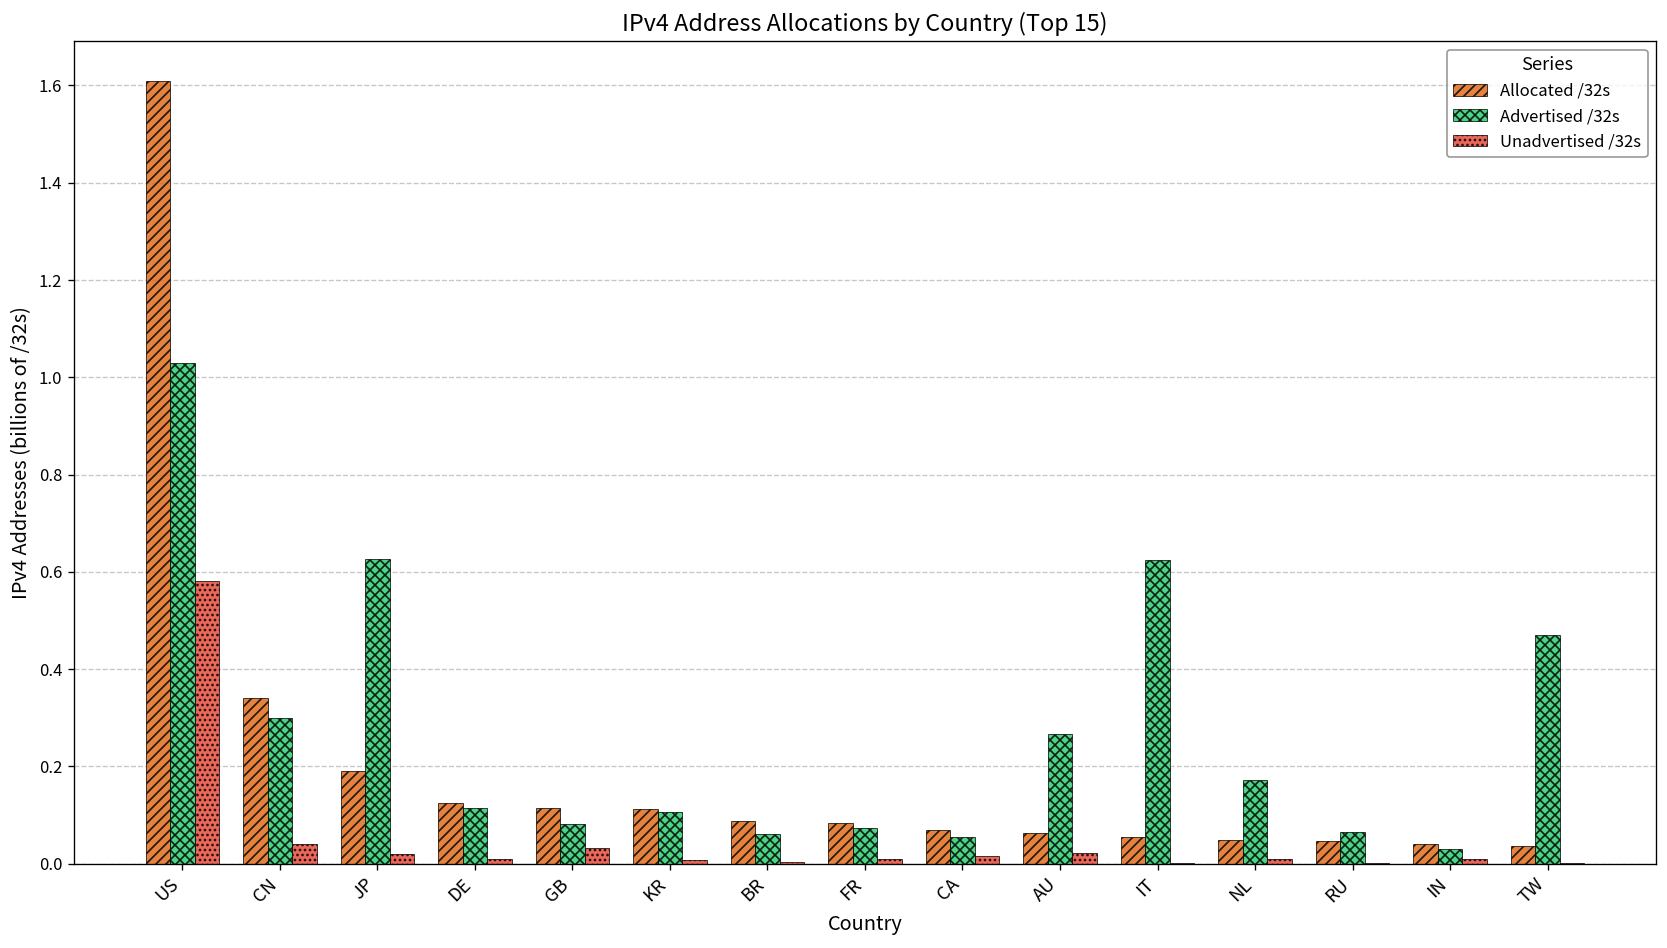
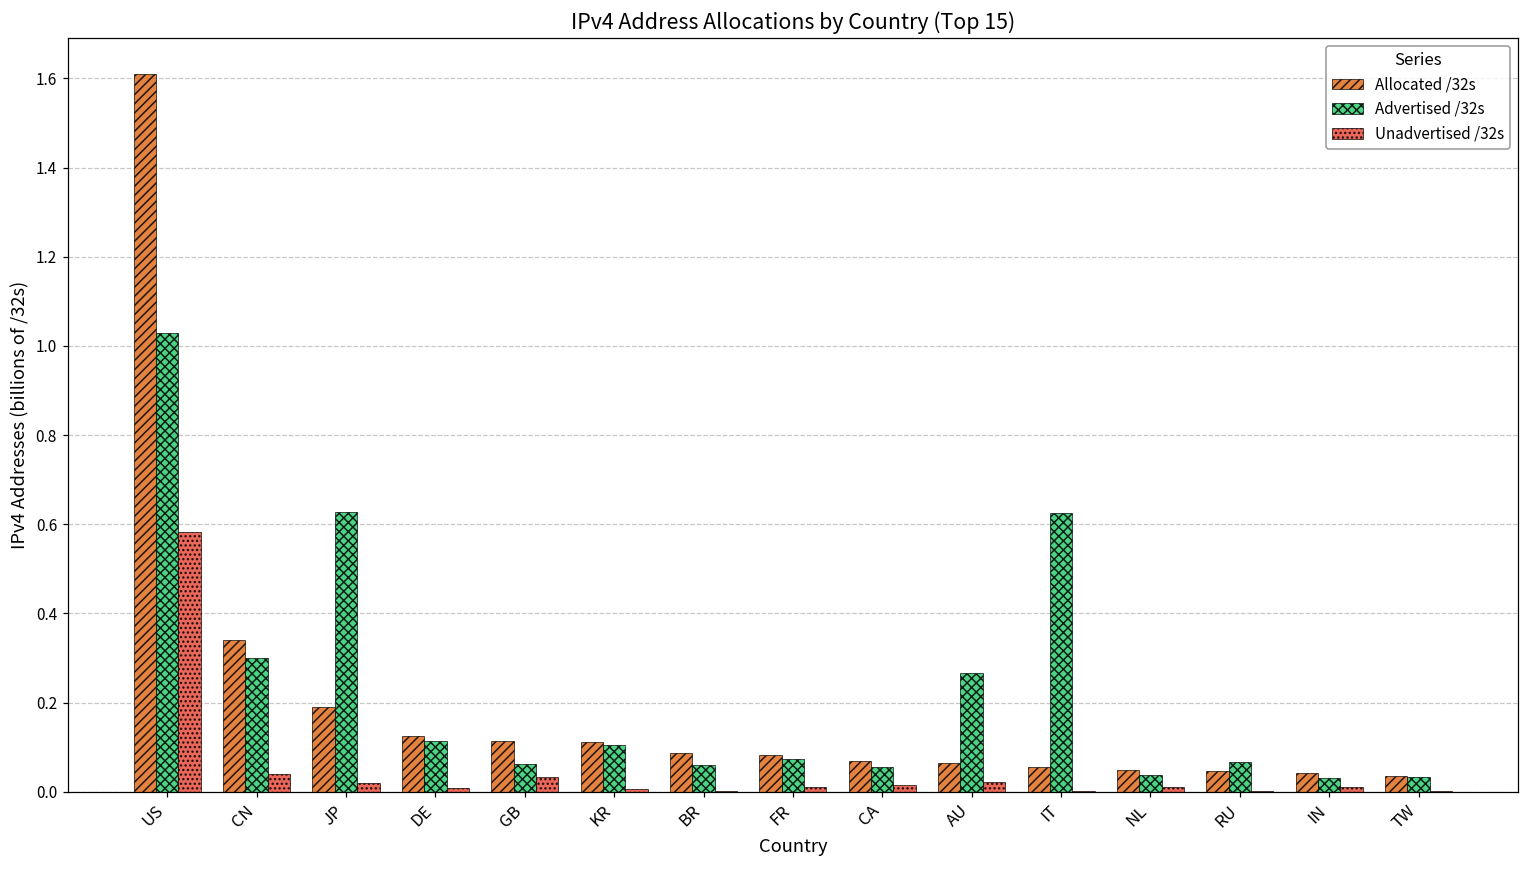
  {
    "Advertised /32s": {
      "US": 1.03,
      "CN": 0.30,
      "JP": 0.63,
      "DE": 0.11,
-     "GB": 0.08,
+     "GB": 0.06,
      "KR": 0.11,
      "BR": 0.06,
      "FR": 0.07,
      "CA": 0.05,
      "AU": 0.27,
      "IT": 0.63,
-     "NL": 0.17,
+     "NL": 0.04,
      "RU": 0.07,
      "IN": 0.03,
-     "TW": 0.47
+     "TW": 0.03
    }
  }
